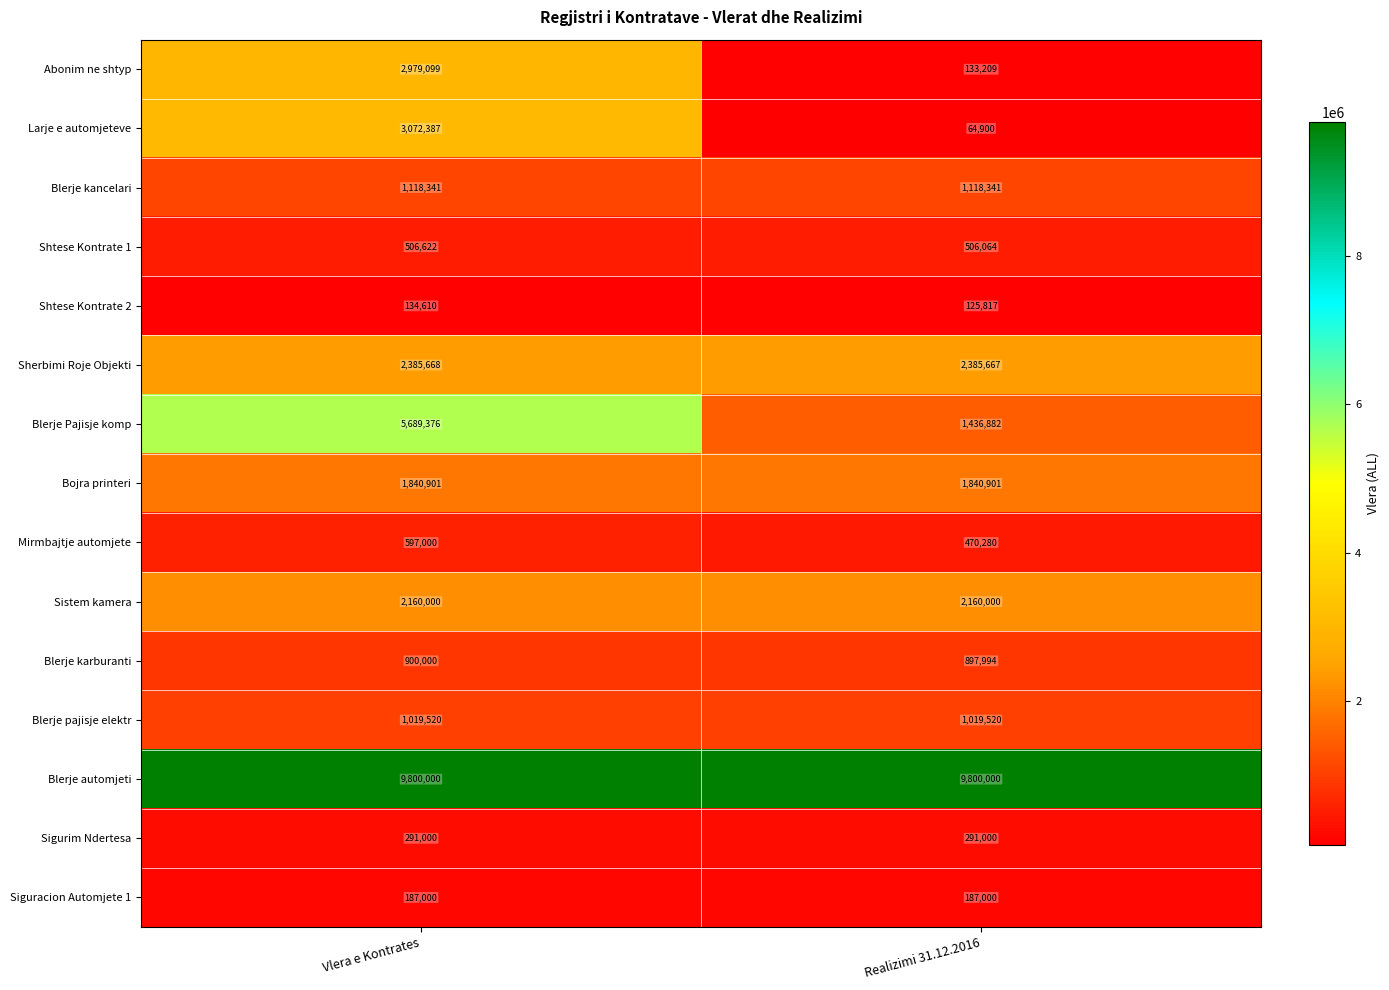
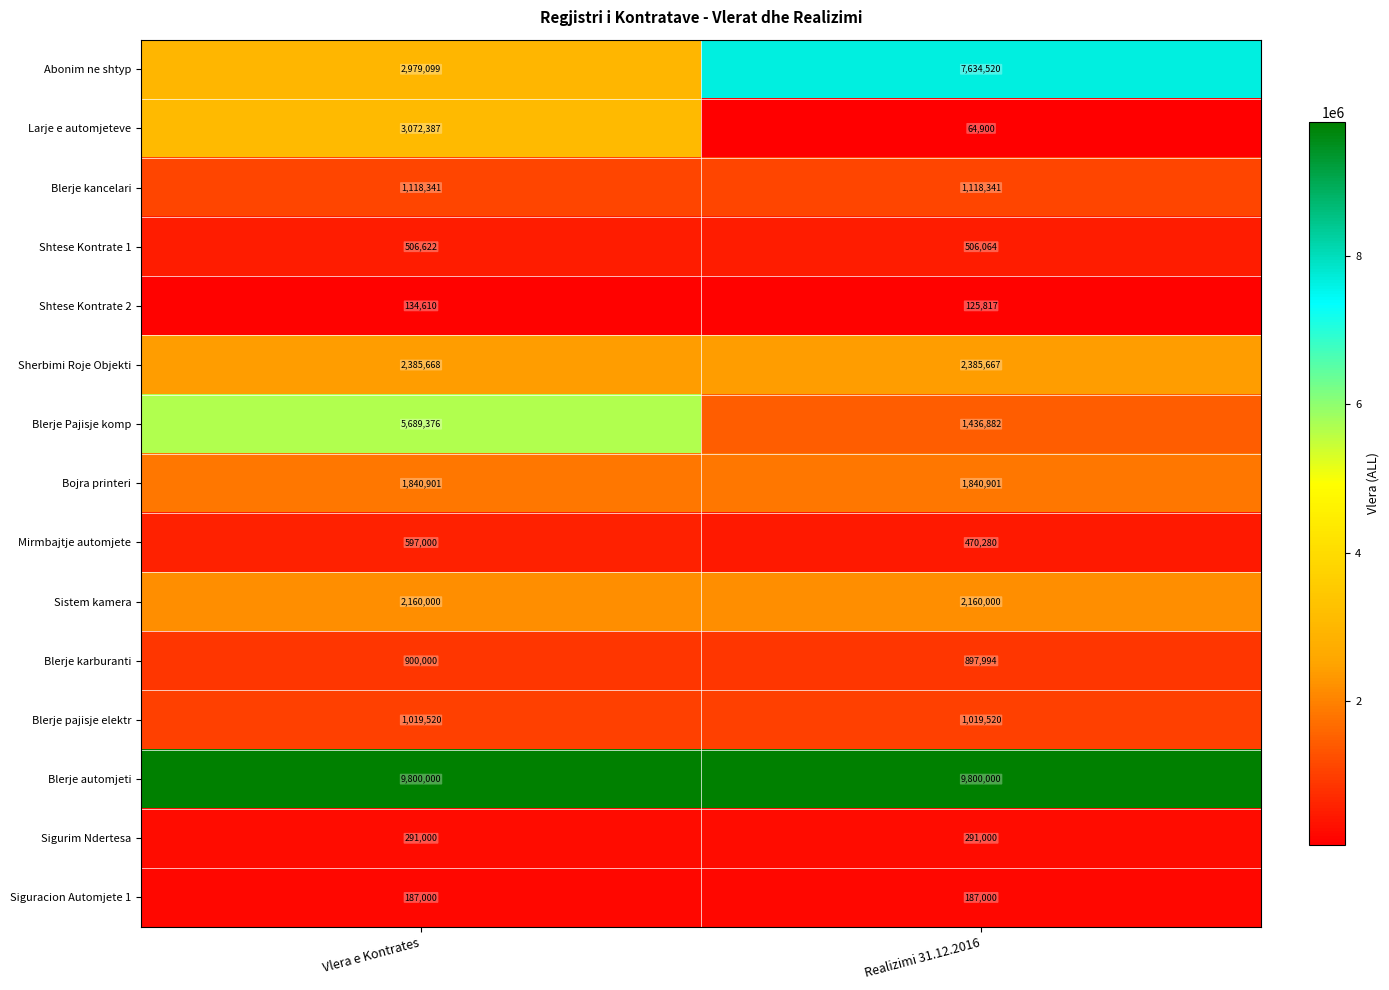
  {
    "Abonim ne shtyp": {
-     "Realizimi 31.12.2016": "133,209"
+     "Realizimi 31.12.2016": "7,634,520"
    }
  }
